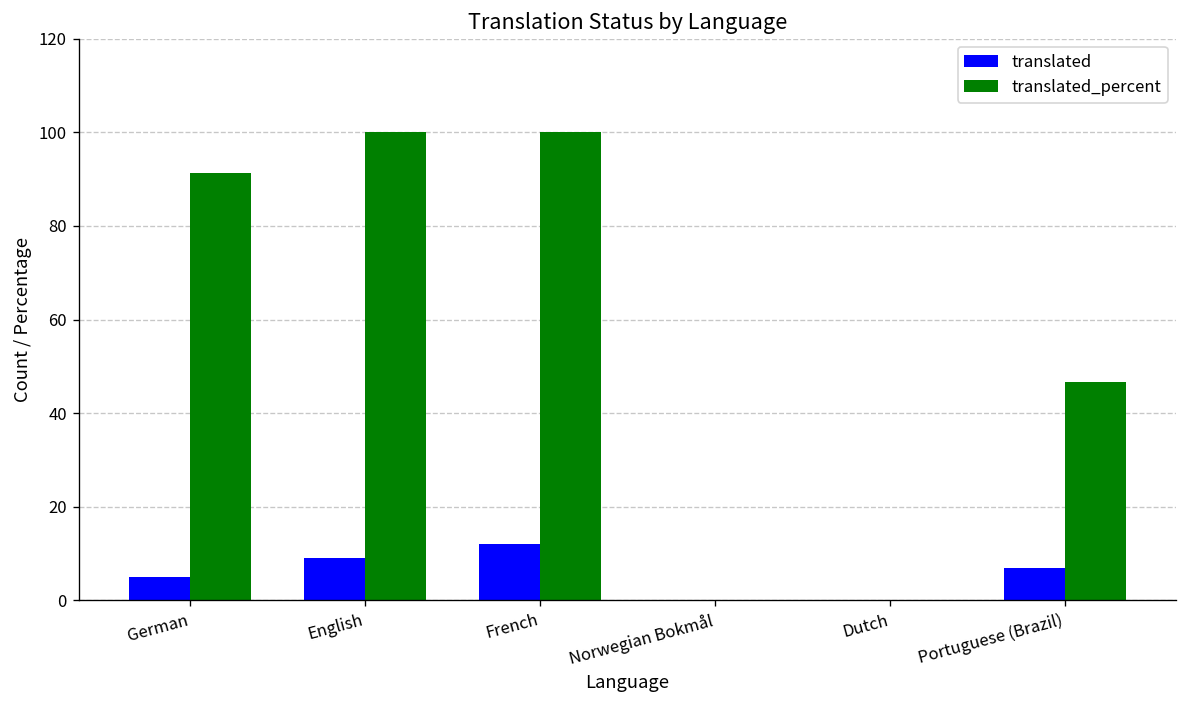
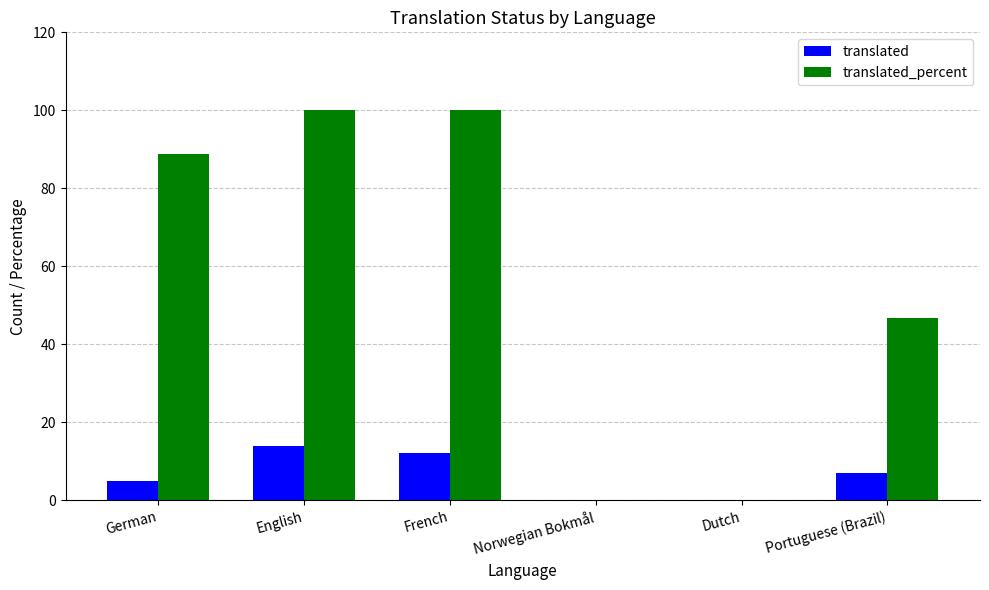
  {
    "translated": {
      "German": 5,
-     "English": 9,
+     "English": 14,
      "French": 12,
      "Norwegian Bokmål": 0,
      "Dutch": 0,
      "Portuguese (Brazil)": 7
    },
    "translated_percent": {
-     "German": 91,
+     "German": 89,
      "English": 100,
      "French": 100,
      "Norwegian Bokmål": 0,
      "Dutch": 0,
      "Portuguese (Brazil)": 47
    }
  }
